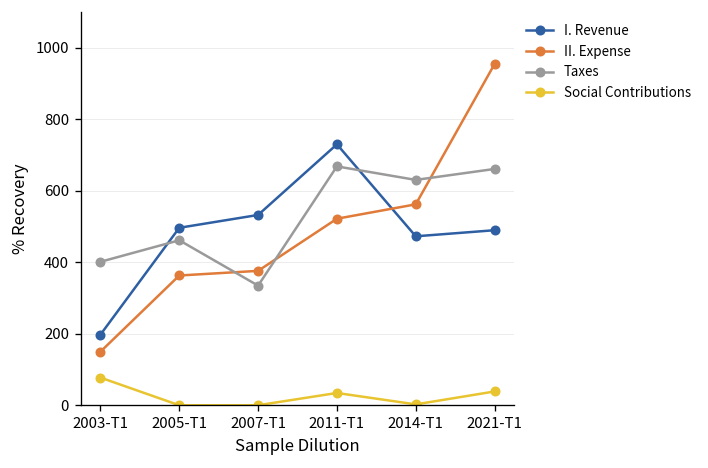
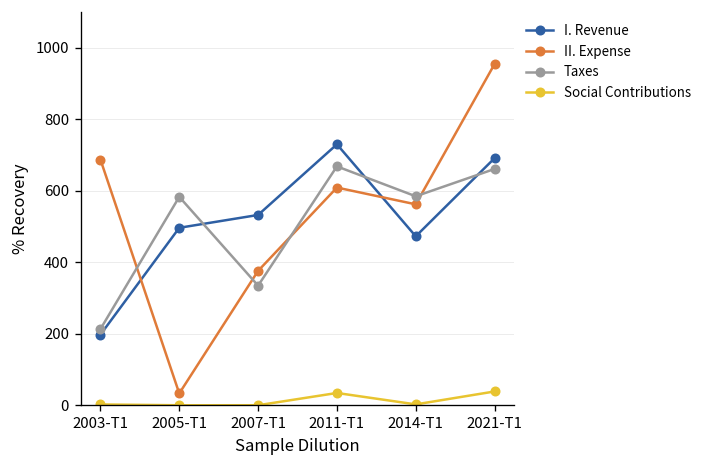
  {
    "I. Revenue": {
      "2003-T1": 200,
      "2005-T1": 500,
      "2007-T1": 530,
      "2011-T1": 730,
      "2014-T1": 470,
-     "2021-T1": 490
+     "2021-T1": 690
    },
    "II. Expense": {
-     "2003-T1": 150,
-     "2005-T1": 360,
+     "2003-T1": 690,
+     "2005-T1": 30,
      "2007-T1": 380,
-     "2011-T1": 520,
+     "2011-T1": 610,
      "2014-T1": 560,
      "2021-T1": 950
    },
    "Taxes": {
-     "2003-T1": 400,
-     "2005-T1": 460,
+     "2003-T1": 210,
+     "2005-T1": 580,
      "2007-T1": 330,
      "2011-T1": 670,
-     "2014-T1": 630,
+     "2014-T1": 580,
      "2021-T1": 660
    },
    "Social Contributions": {
-     "2003-T1": 80,
+     "2003-T1": 0,
      "2005-T1": 0,
      "2007-T1": 0,
      "2011-T1": 30,
      "2014-T1": 0,
      "2021-T1": 40
    }
  }
